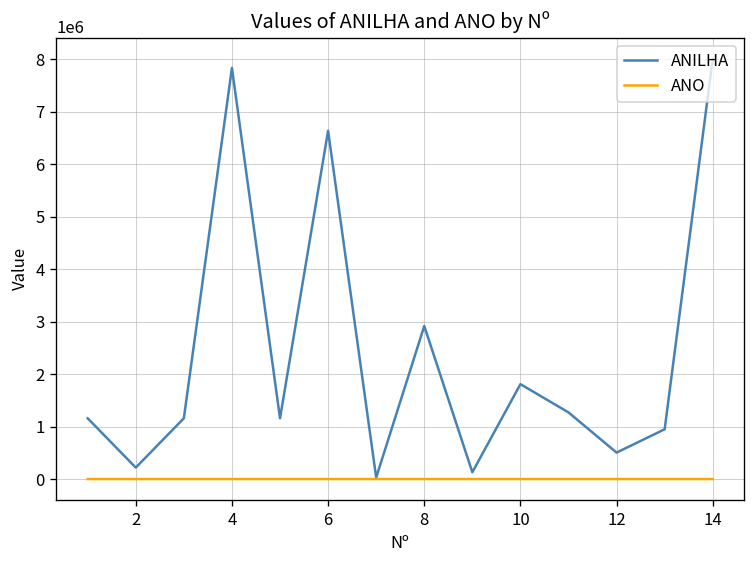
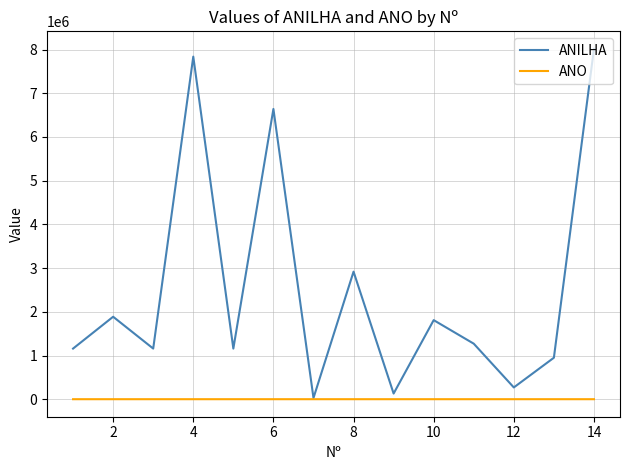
  {
    "ANILHA": {
-     "2": 200000,
+     "2": 1900000,
      "4": 7800000,
      "6": 6600000,
      "8": 2900000,
      "10": 1800000,
-     "12": 500000
+     "12": 300000
    },
    "ANO": {
      "2": 0,
      "4": 0,
      "6": 0,
      "8": 0,
      "10": 0,
      "12": 0,
      "14": 0
    }
  }
